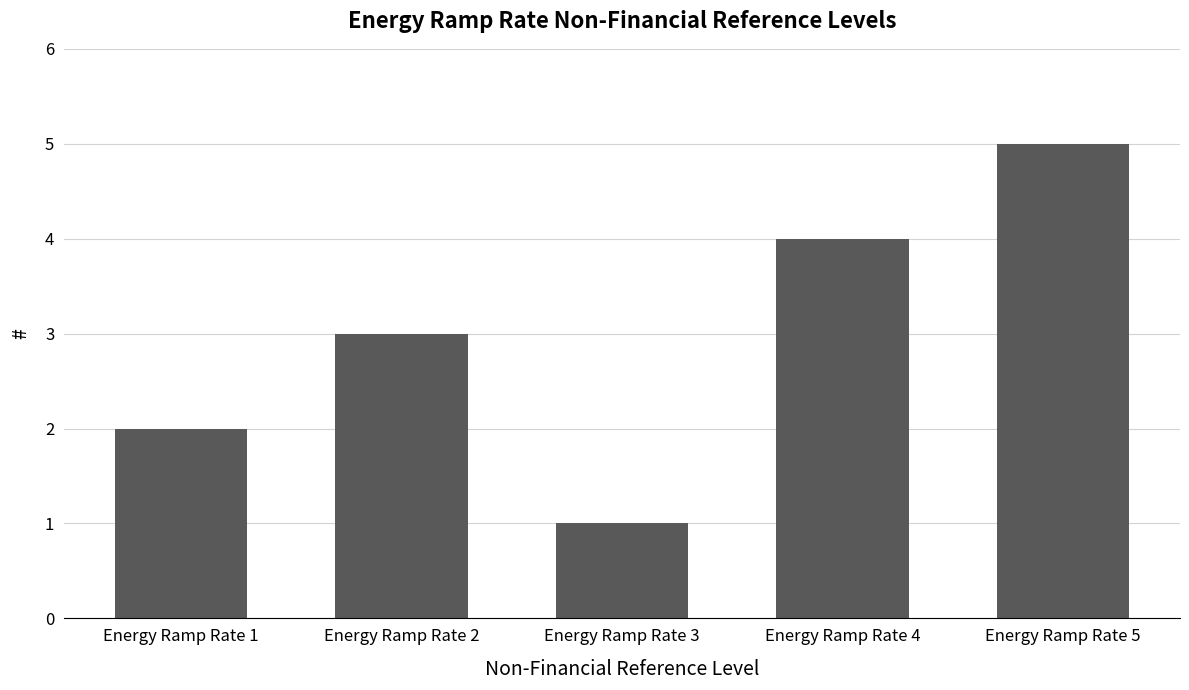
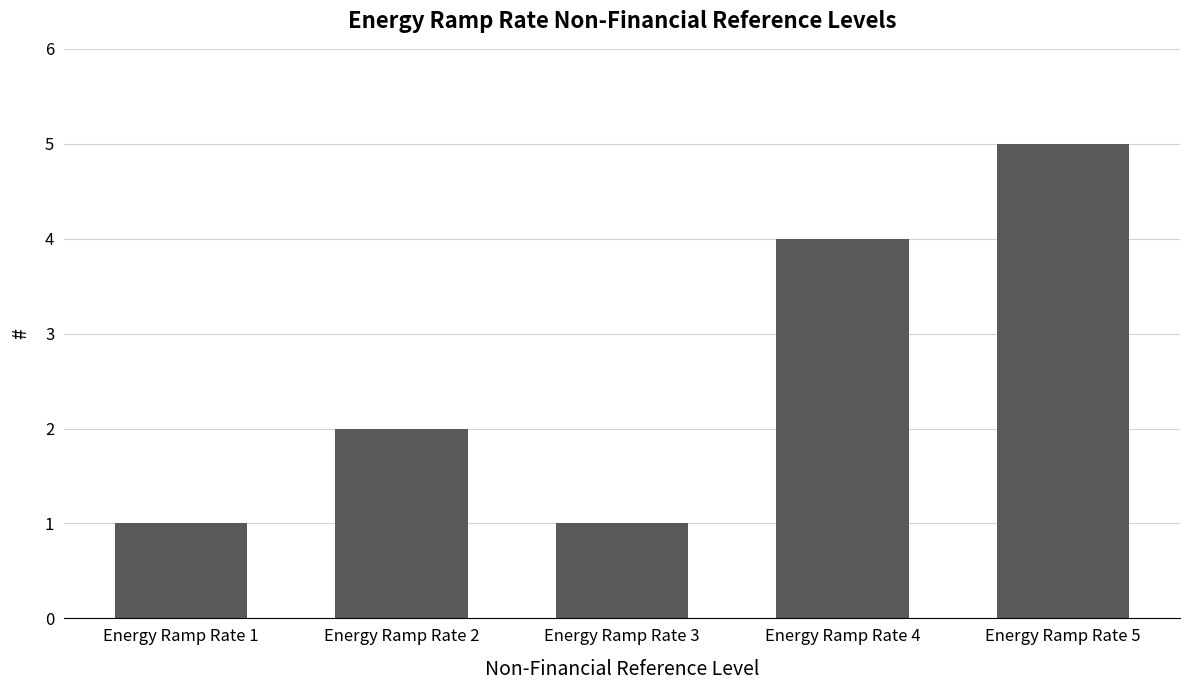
  {
-   "Energy Ramp Rate 1": 2,
-   "Energy Ramp Rate 2": 3,
+   "Energy Ramp Rate 1": 1,
+   "Energy Ramp Rate 2": 2,
    "Energy Ramp Rate 3": 1,
    "Energy Ramp Rate 4": 4,
    "Energy Ramp Rate 5": 5
  }
